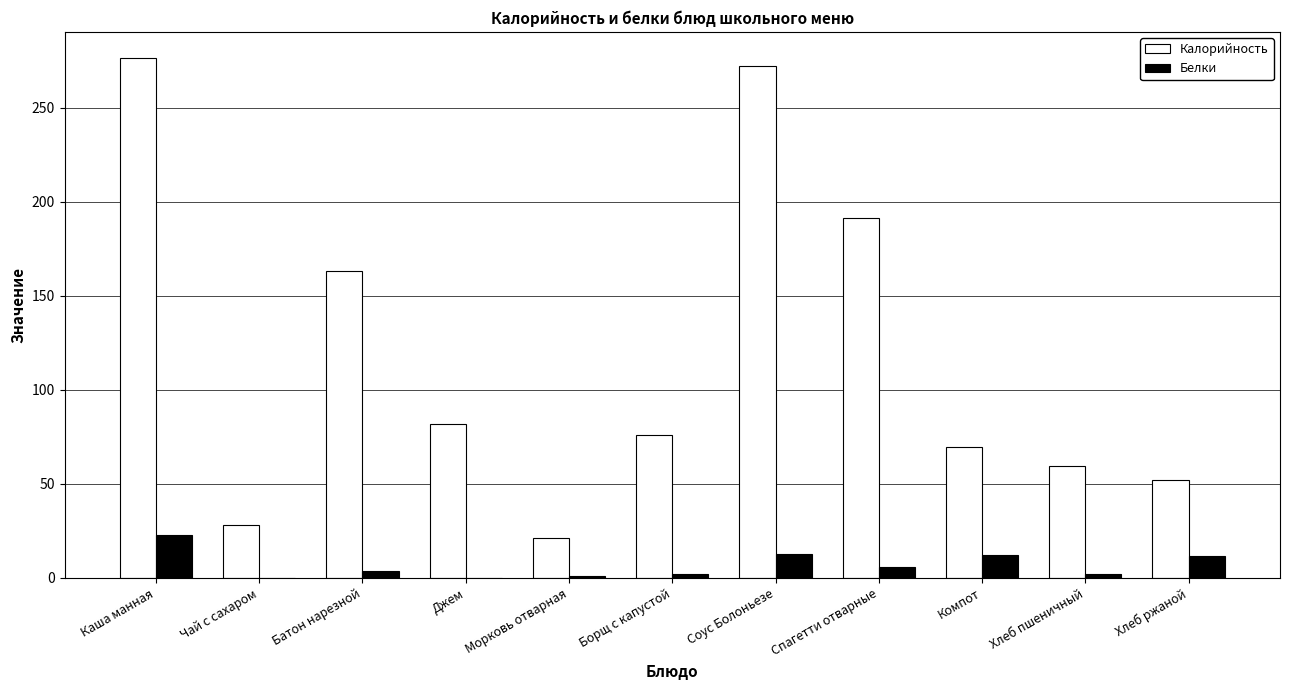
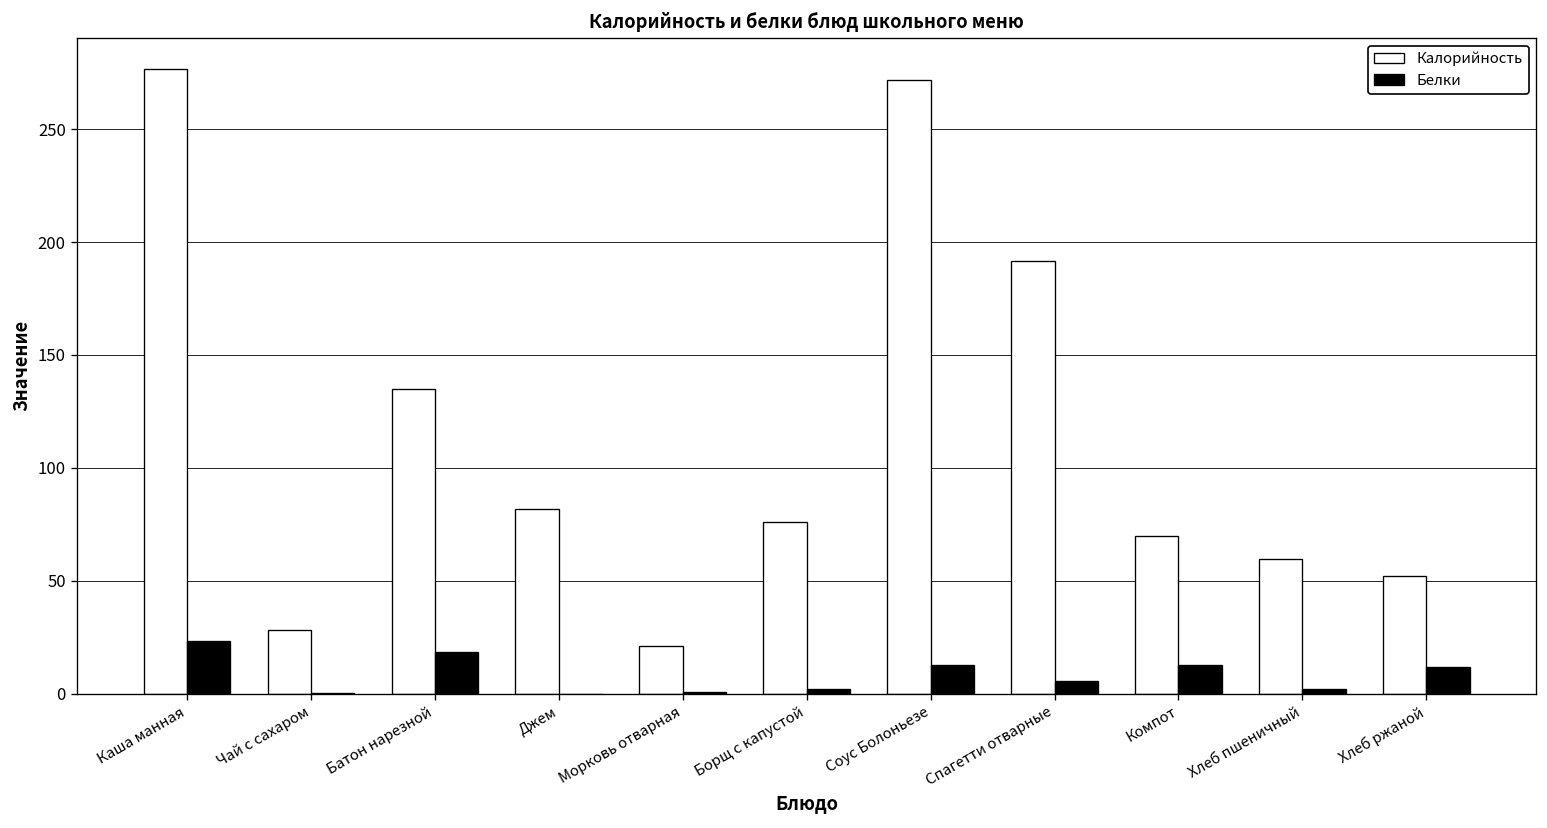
  {
    "Калорийность": {
      "Каша манная": 276,
      "Чай с сахаром": 28,
-     "Батон нарезной": 163,
+     "Батон нарезной": 135,
      "Джем": 82,
      "Морковь отварная": 21,
      "Борщ с капустой": 76,
      "Соус Болоньезе": 272,
      "Спагетти отварные": 191,
      "Компот": 70,
      "Хлеб пшеничный": 60,
      "Хлеб ржаной": 52
    },
    "Белки": {
      "Каша манная": 23,
-     "Батон нарезной": 4,
+     "Батон нарезной": 18,
      "Джем": 0,
      "Борщ с капустой": 2,
      "Соус Болоньезе": 13,
      "Спагетти отварные": 6,
      "Компот": 12,
      "Хлеб пшеничный": 2,
      "Хлеб ржаной": 12
    }
  }
